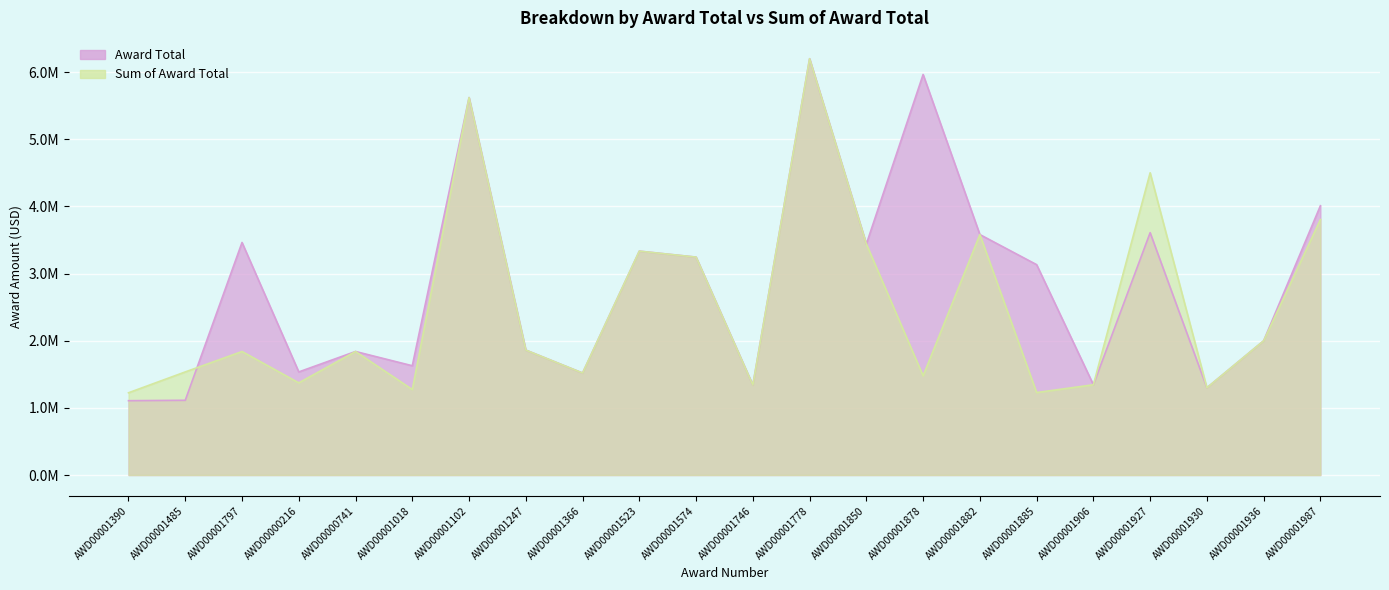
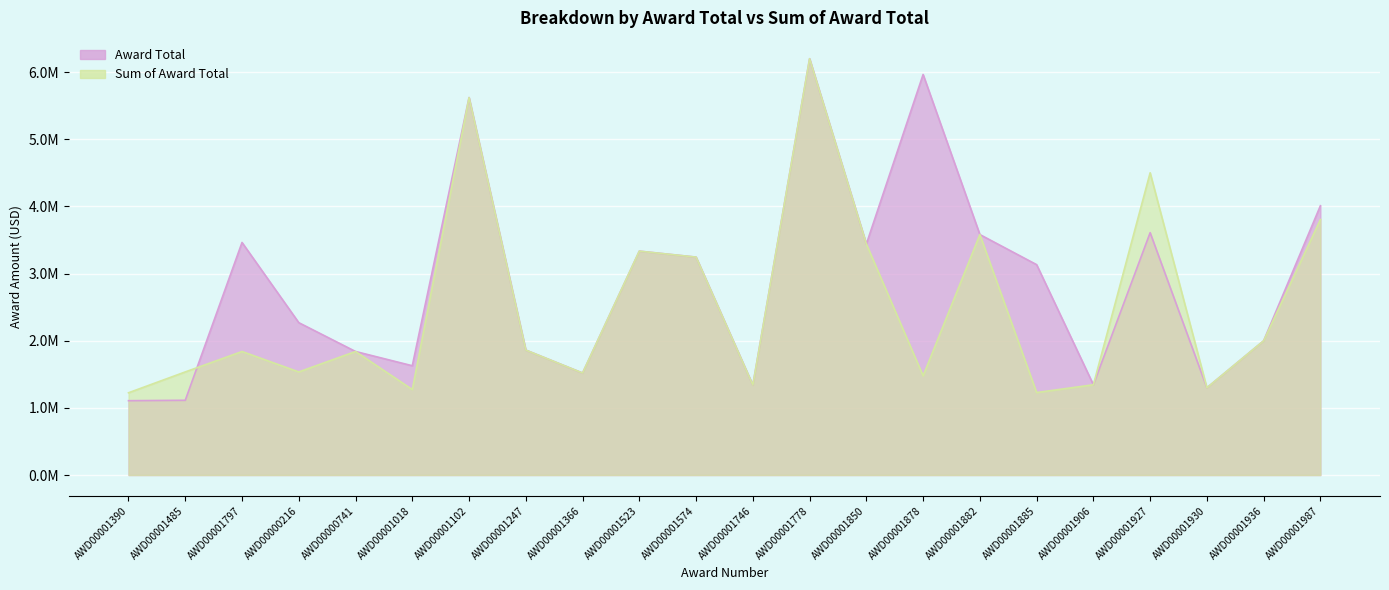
  {
    "Award Total": {
      "AWD00001390": 1100000,
      "AWD00001485": 1100000,
      "AWD00001797": 3500000,
-     "AWD00000216": 1500000,
+     "AWD00000216": 2300000,
      "AWD00001018": 1600000,
      "AWD00001878": 6000000,
      "AWD00001885": 3100000,
      "AWD00001927": 3600000,
      "AWD00001987": 4000000
    },
    "Sum of Award Total": {
      "AWD00001390": 1200000,
      "AWD00001485": 1500000,
      "AWD00001797": 1800000,
-     "AWD00000216": 1400000,
+     "AWD00000216": 1500000,
      "AWD00001018": 1300000,
      "AWD00001878": 1500000,
      "AWD00001885": 1200000,
      "AWD00001927": 4500000,
      "AWD00001987": 3800000
    }
  }
